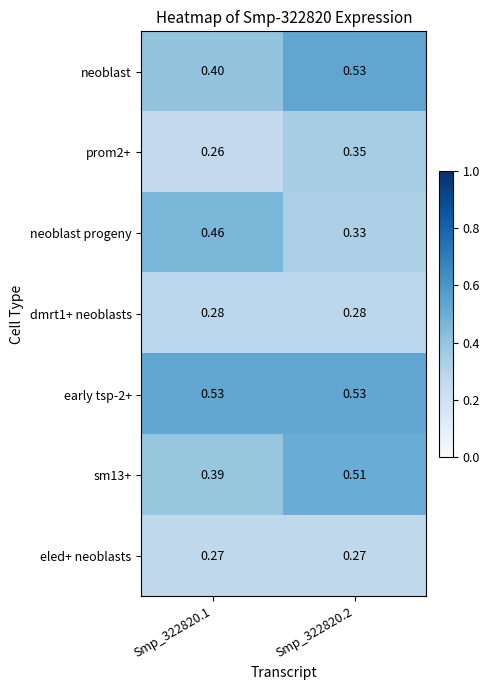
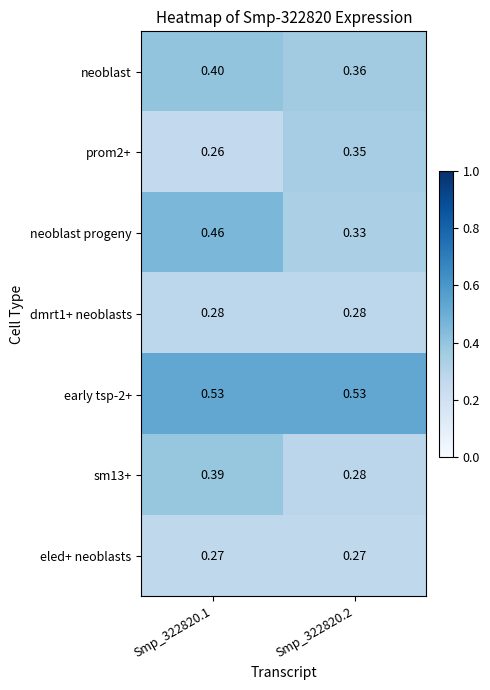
  {
    "neoblast": {
      "Smp_322820.1": 0.40,
-     "Smp_322820.2": 0.53
+     "Smp_322820.2": 0.36
    },
    "prom2+": {
      "Smp_322820.1": 0.26,
      "Smp_322820.2": 0.35
    },
    "neoblast progeny": {
      "Smp_322820.1": 0.46,
      "Smp_322820.2": 0.33
    },
    "dmrt1+ neoblasts": {
      "Smp_322820.1": 0.28,
      "Smp_322820.2": 0.28
    },
    "early tsp-2+": {
      "Smp_322820.1": 0.53,
      "Smp_322820.2": 0.53
    },
    "sm13+": {
      "Smp_322820.1": 0.39,
-     "Smp_322820.2": 0.51
+     "Smp_322820.2": 0.28
    },
    "eled+ neoblasts": {
      "Smp_322820.1": 0.27,
      "Smp_322820.2": 0.27
    }
  }
